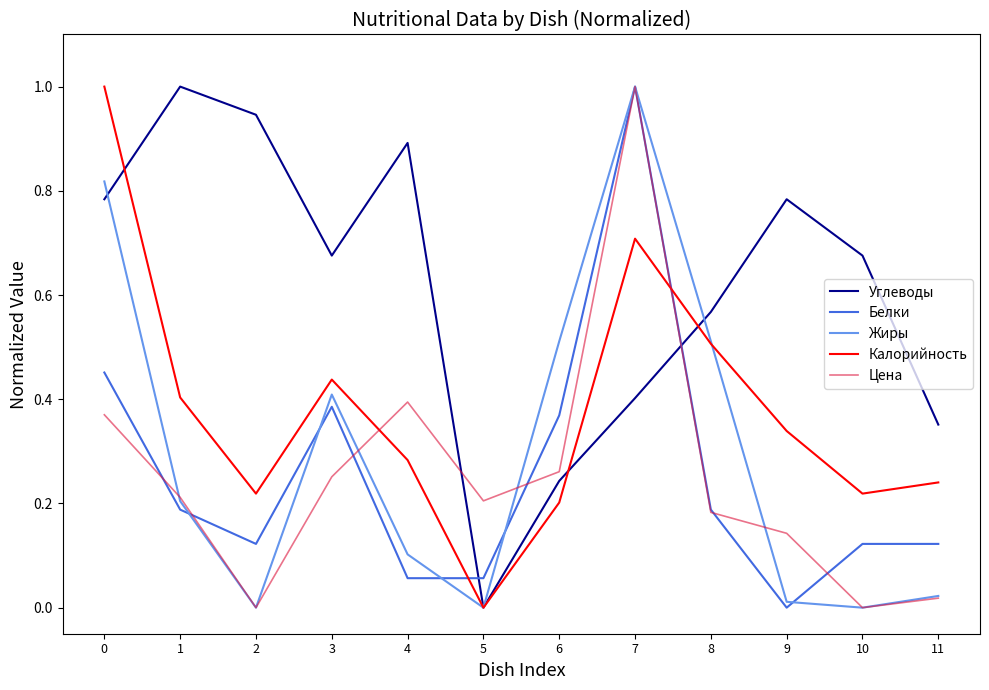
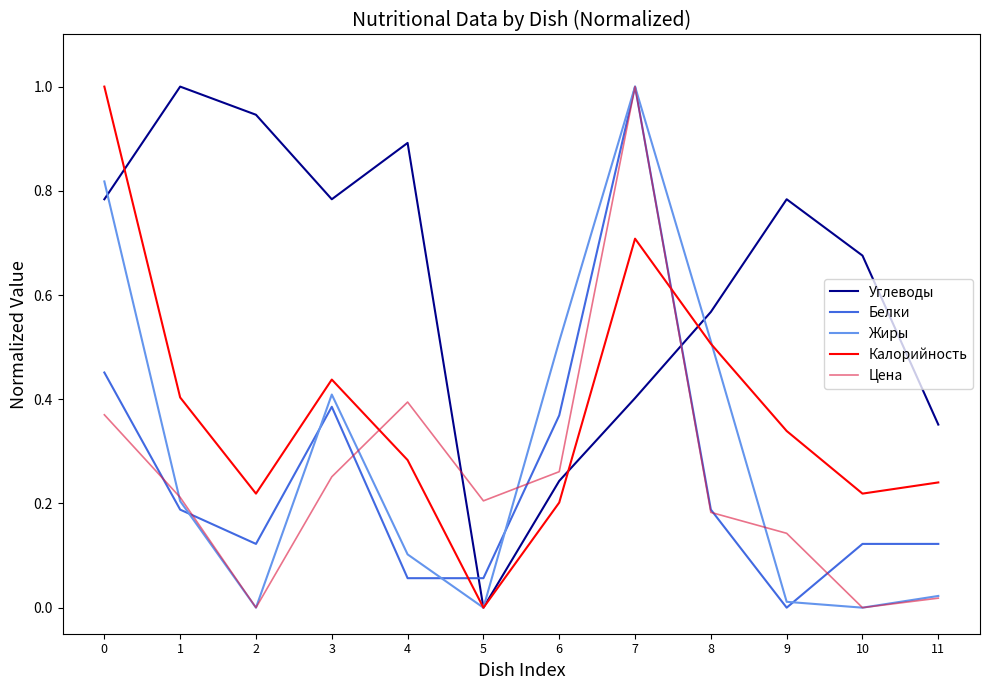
  {
    "Углеводы": {
      "0": 0.78,
      "1": 1.00,
      "2": 0.95,
-     "3": 0.68,
+     "3": 0.78,
      "4": 0.89,
      "6": 0.24,
      "7": 0.40,
      "8": 0.57,
      "9": 0.78,
      "10": 0.68,
      "11": 0.35
    },
    "Калорийность": {
      "0": 1.00,
      "1": 0.40,
      "2": 0.22,
      "3": 0.44,
      "4": 0.28,
      "6": 0.20,
      "7": 0.71,
      "9": 0.34,
      "10": 0.22,
      "11": 0.24
    },
    "Цена": {
      "0": 0.37,
      "1": 0.21,
      "3": 0.25,
      "4": 0.39,
      "5": 0.21,
      "6": 0.26,
      "8": 0.18,
      "9": 0.14
    }
  }
